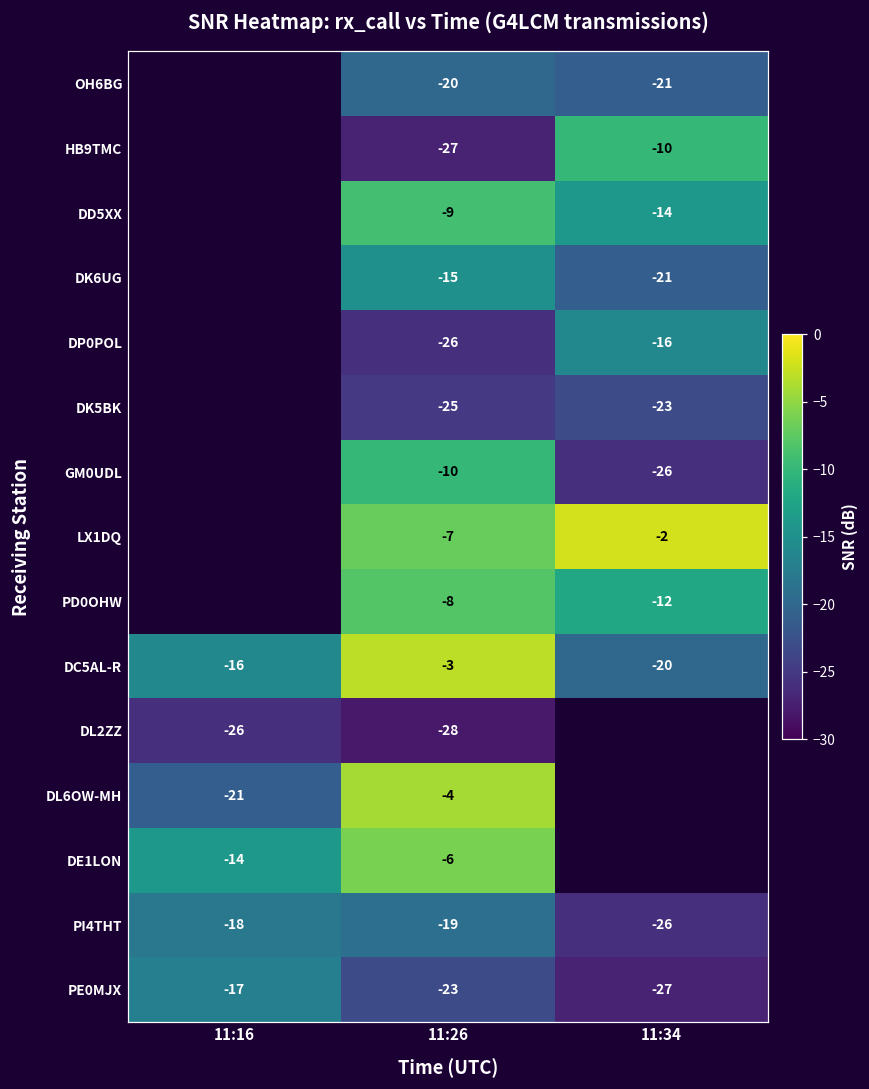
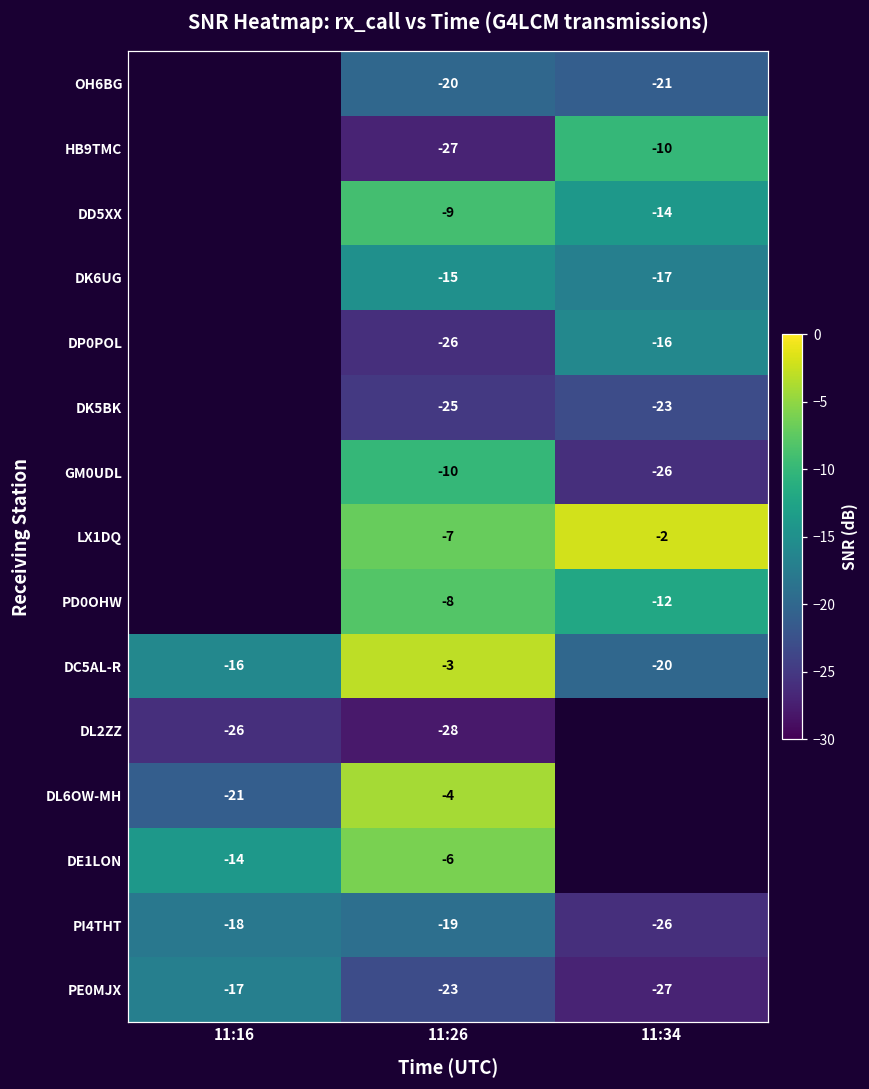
  {
    "OH6BG": {
      "11:26": -20,
      "11:34": -21
    },
    "HB9TMC": {
      "11:26": -27,
      "11:34": -10
    },
    "DD5XX": {
      "11:26": -9,
      "11:34": -14
    },
    "DK6UG": {
      "11:26": -15,
-     "11:34": -21
+     "11:34": -17
    },
    "DP0POL": {
      "11:26": -26,
      "11:34": -16
    },
    "DK5BK": {
      "11:26": -25,
      "11:34": -23
    },
    "GM0UDL": {
      "11:26": -10,
      "11:34": -26
    },
    "LX1DQ": {
      "11:26": -7,
      "11:34": -2
    },
    "PD0OHW": {
      "11:26": -8,
      "11:34": -12
    },
    "DC5AL-R": {
      "11:16": -16,
      "11:26": -3,
      "11:34": -20
    },
    "DL2ZZ": {
      "11:16": -26,
      "11:26": -28
    },
    "DL6OW-MH": {
      "11:16": -21,
      "11:26": -4
    },
    "DE1LON": {
      "11:16": -14,
      "11:26": -6
    },
    "PI4THT": {
      "11:16": -18,
      "11:26": -19,
      "11:34": -26
    },
    "PE0MJX": {
      "11:16": -17,
      "11:26": -23,
      "11:34": -27
    }
  }
